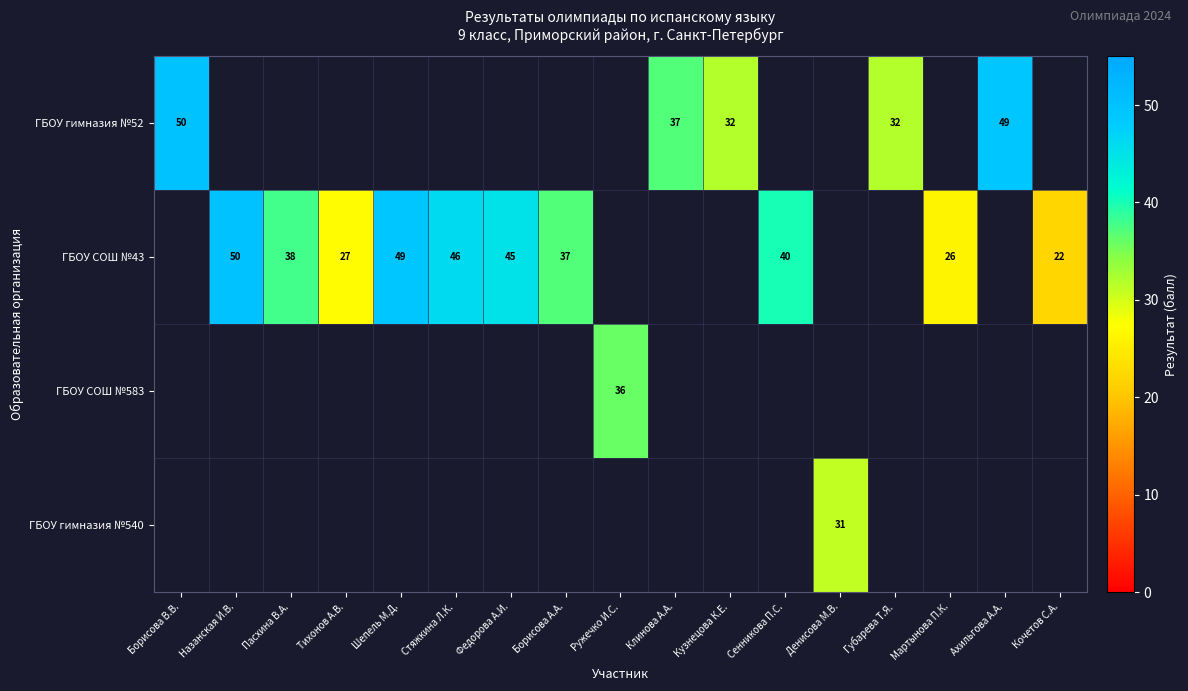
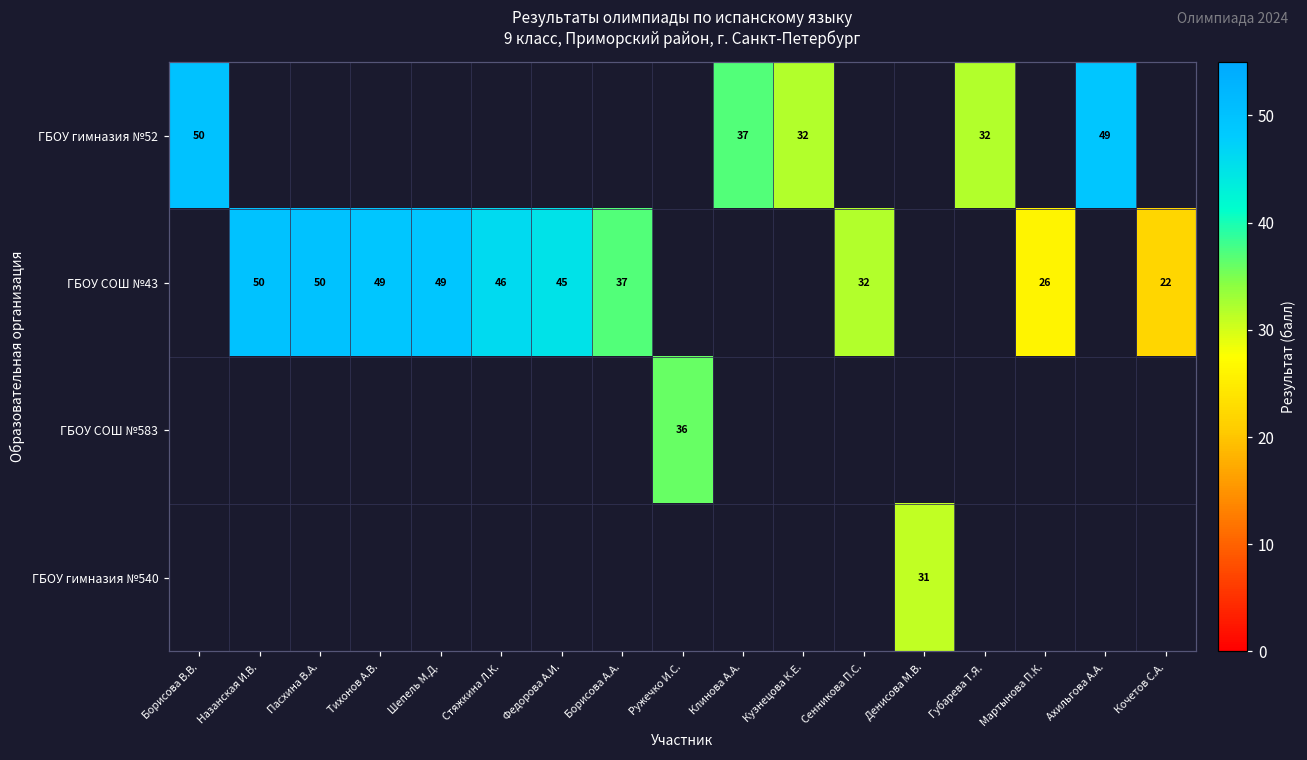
  {
    "ГБОУ гимназия №52": {
      "Борисова В.В.": 50,
      "Клинова А.А.": 37,
      "Кузнецова К.Е.": 32,
      "Губарева Т.Я.": 32,
      "Ахильгова А.А.": 49
    },
    "ГБОУ СОШ №43": {
      "Назанская И.В.": 50,
-     "Пасхина В.А.": 38,
-     "Тихонов А.В.": 27,
+     "Пасхина В.А.": 50,
+     "Тихонов А.В.": 49,
      "Шепель М.Д.": 49,
      "Стяжкина Л.К.": 46,
      "Федорова А.И.": 45,
      "Борисова А.А.": 37,
-     "Сенникова П.С.": 40,
+     "Сенникова П.С.": 32,
      "Мартынова П.К.": 26,
      "Кочетов С.А.": 22
    },
    "ГБОУ СОШ №583": {
      "Ружечко И.С.": 36
    },
    "ГБОУ гимназия №540": {
      "Денисова М.В.": 31
    }
  }
